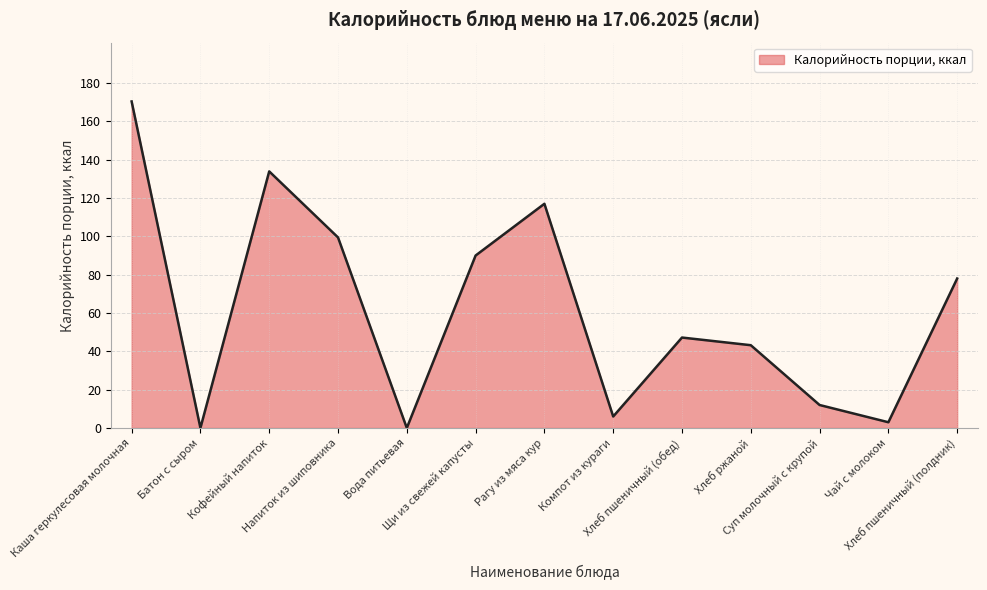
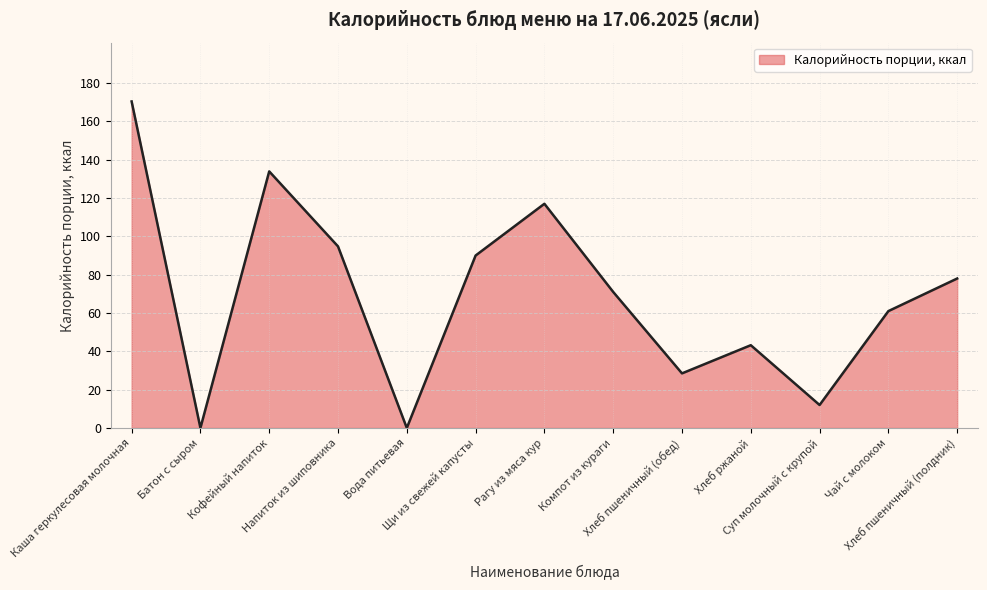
  {
    "Каша геркулесовая молочная": 170,
    "Батон с сыром": 0,
    "Кофейный напиток": 134,
-   "Напиток из шиповника": 99,
+   "Напиток из шиповника": 95,
    "Вода питьевая": 0,
    "Щи из свежей капусты": 90,
    "Рагу из мяса кур": 117,
-   "Компот из кураги": 6,
-   "Хлеб пшеничный (обед)": 47,
+   "Компот из кураги": 71,
+   "Хлеб пшеничный (обед)": 29,
    "Хлеб ржаной": 43,
    "Суп молочный с крупой": 12,
-   "Чай с молоком": 3,
+   "Чай с молоком": 61,
    "Хлеб пшеничный (полдник)": 78
  }
